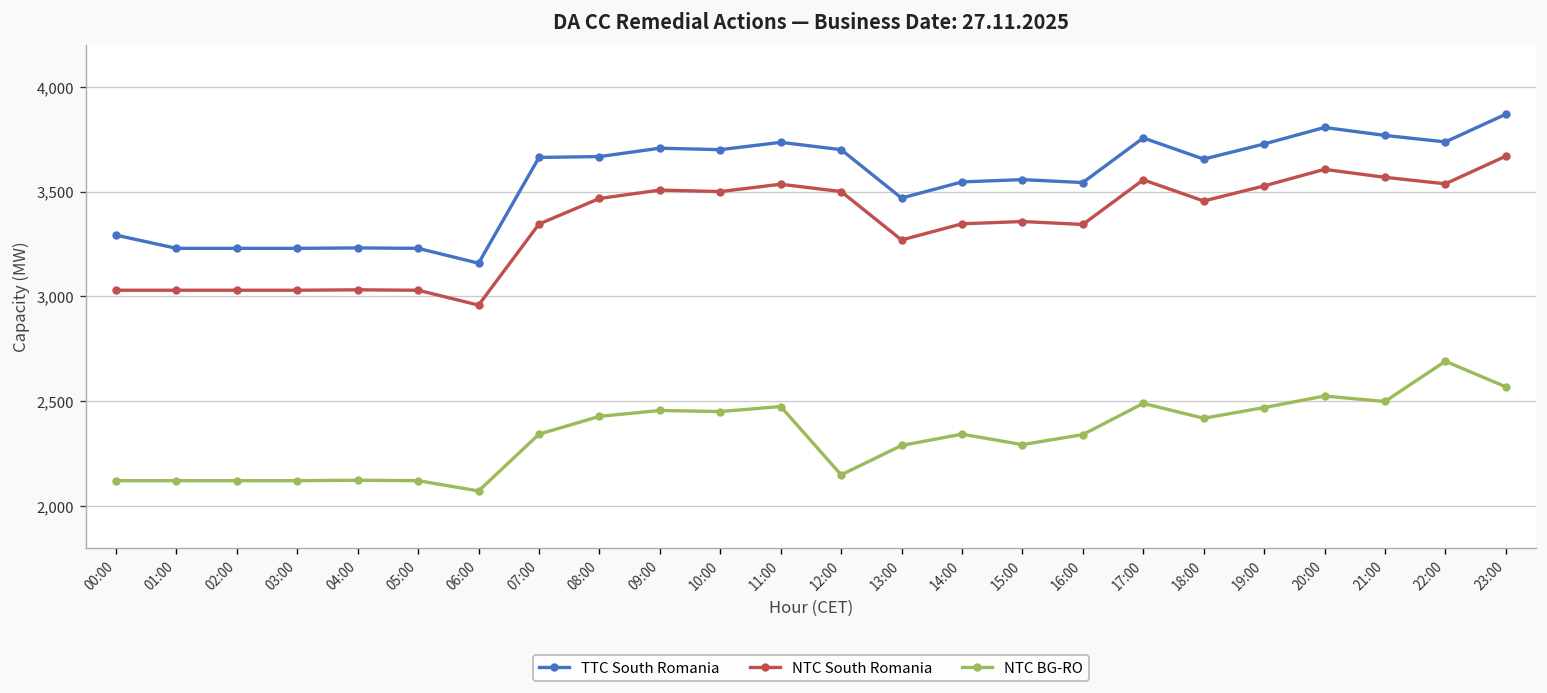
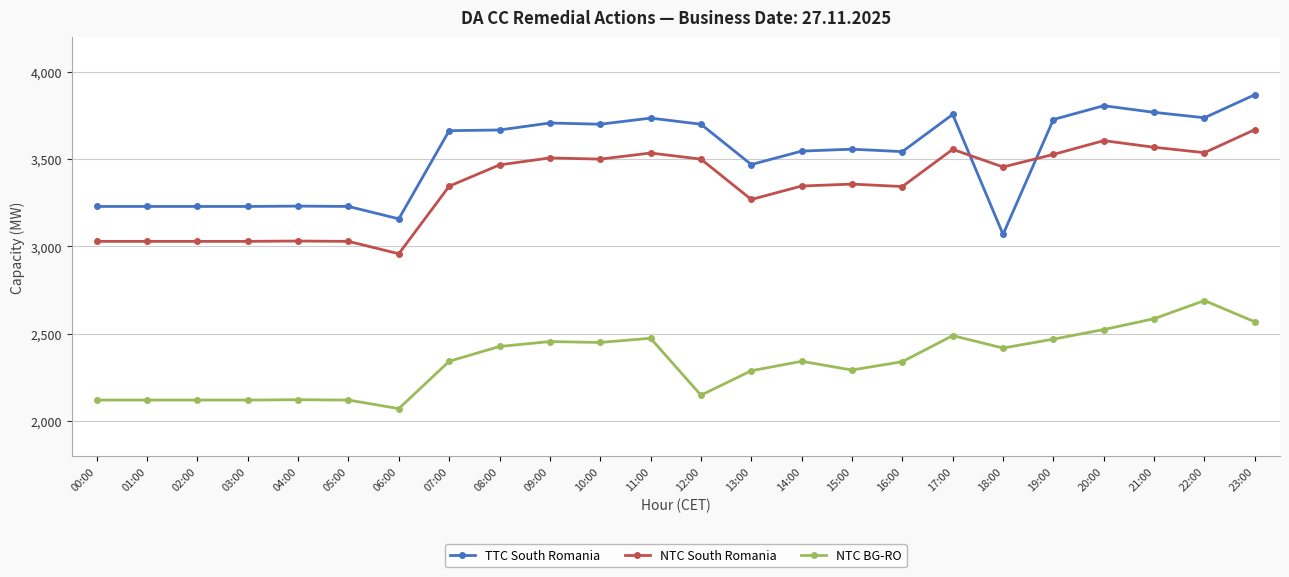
  {
    "TTC South Romania": {
-     "00:00": "3,290",
+     "00:00": "3,230",
      "01:00": "3,230",
      "02:00": "3,230",
      "03:00": "3,230",
      "04:00": "3,230",
      "05:00": "3,230",
      "06:00": "3,160",
      "07:00": "3,660",
      "08:00": "3,670",
      "09:00": "3,710",
      "10:00": "3,700",
      "11:00": "3,740",
      "12:00": "3,700",
      "13:00": "3,470",
      "14:00": "3,550",
      "15:00": "3,560",
      "16:00": "3,540",
      "17:00": "3,760",
-     "18:00": "3,660",
+     "18:00": "3,070",
      "19:00": "3,730",
      "20:00": "3,810",
      "21:00": "3,770",
      "22:00": "3,740",
      "23:00": "3,870"
    },
    "NTC South Romania": {
      "00:00": "3,030",
      "01:00": "3,030",
      "02:00": "3,030",
      "03:00": "3,030",
      "04:00": "3,030",
      "05:00": "3,030",
      "06:00": "2,960",
      "07:00": "3,350",
      "08:00": "3,470",
      "09:00": "3,510",
      "10:00": "3,500",
      "11:00": "3,540",
      "12:00": "3,500",
      "13:00": "3,270",
      "14:00": "3,350",
      "15:00": "3,360",
      "16:00": "3,340",
      "17:00": "3,560",
      "18:00": "3,460",
      "19:00": "3,530",
      "20:00": "3,610",
      "21:00": "3,570",
      "22:00": "3,540",
      "23:00": "3,670"
    },
    "NTC BG-RO": {
      "00:00": "2,120",
      "01:00": "2,120",
      "02:00": "2,120",
      "03:00": "2,120",
      "04:00": "2,120",
      "05:00": "2,120",
      "06:00": "2,070",
      "07:00": "2,340",
      "08:00": "2,430",
      "09:00": "2,460",
      "10:00": "2,450",
      "11:00": "2,470",
      "12:00": "2,150",
      "13:00": "2,290",
      "14:00": "2,340",
      "15:00": "2,290",
      "16:00": "2,340",
      "17:00": "2,490",
      "18:00": "2,420",
      "19:00": "2,470",
      "20:00": "2,520",
-     "21:00": "2,500",
+     "21:00": "2,590",
      "22:00": "2,690",
      "23:00": "2,570"
    }
  }
